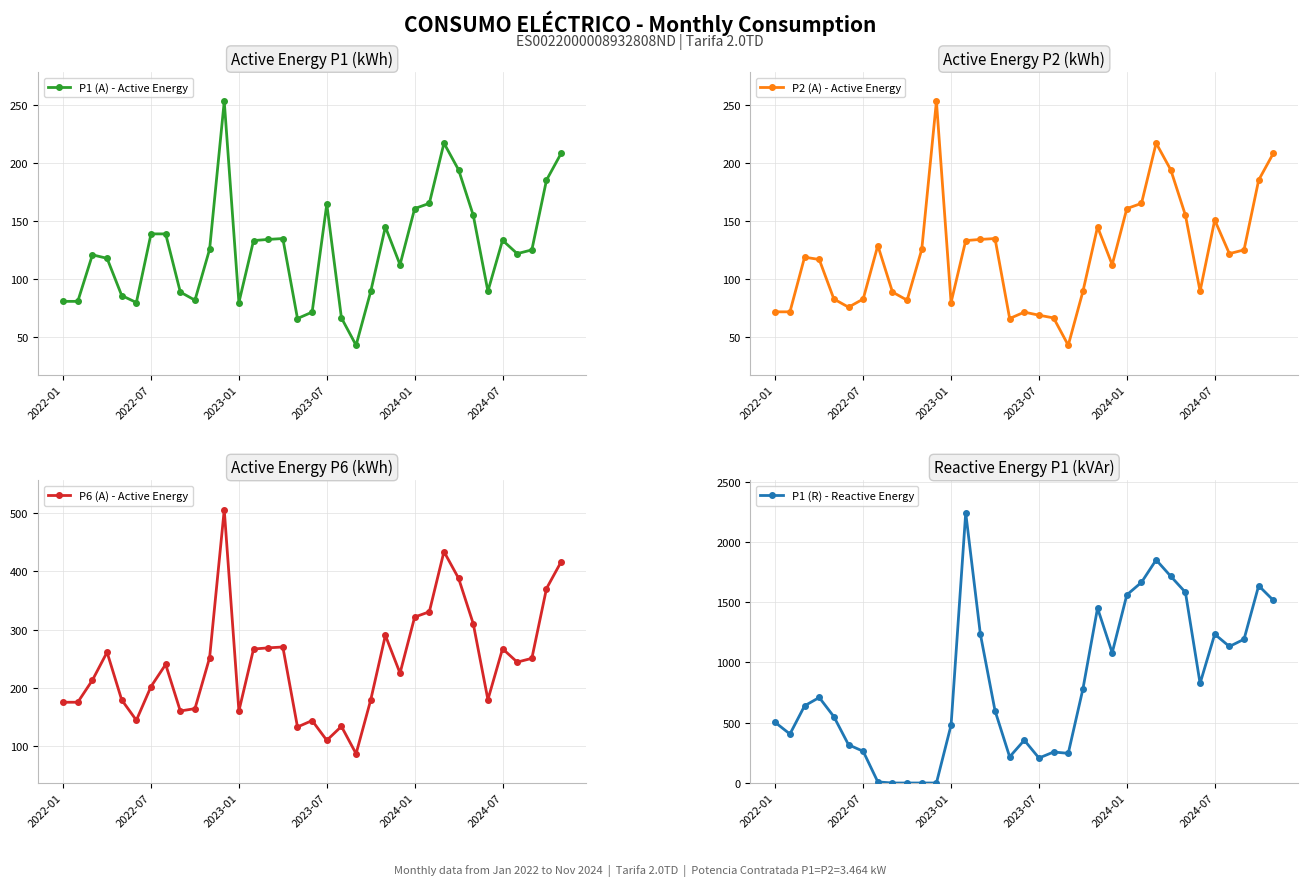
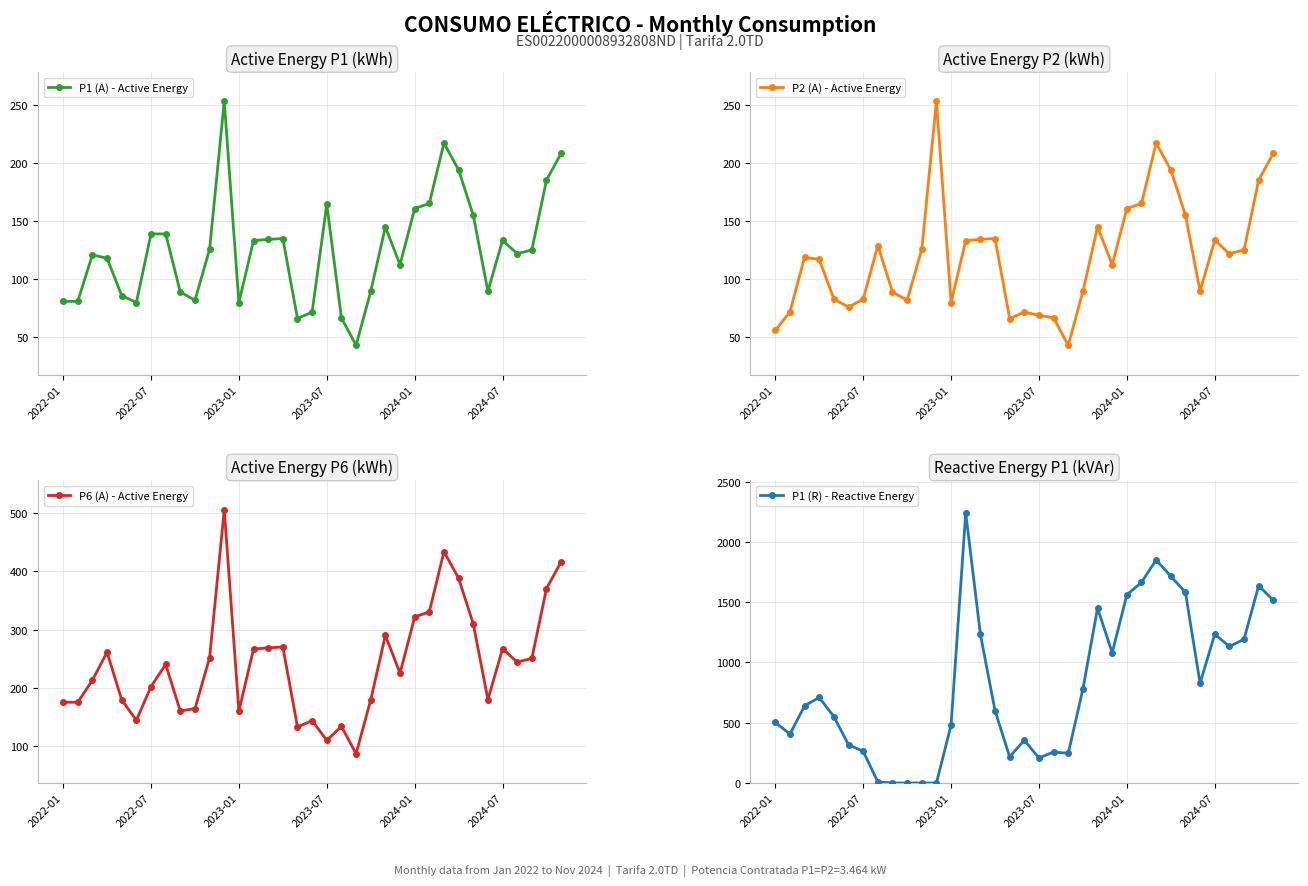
  {
    "Active Energy P1 (kWh)": {
      "2022-01": 81,
      "2022-07": 139,
      "2023-01": 80,
      "2023-07": 165,
      "2024-01": 161,
      "2024-07": 134
    },
    "Active Energy P2 (kWh)": {
-     "2022-01": 72,
+     "2022-01": 56,
      "2022-07": 83,
      "2023-01": 80,
      "2023-07": 69,
      "2024-01": 161,
-     "2024-07": 151
+     "2024-07": 134
    },
    "Active Energy P6 (kWh)": {
      "2022-01": 180,
      "2022-07": 200,
      "2023-01": 160,
      "2023-07": 110,
      "2024-01": 320,
      "2024-07": 270
    },
    "Reactive Energy P1 (kVAr)": {
      "2022-01": 500,
      "2022-07": 260,
      "2023-01": 480,
      "2023-07": 210,
      "2024-01": 1560,
      "2024-07": 1230
    }
  }
